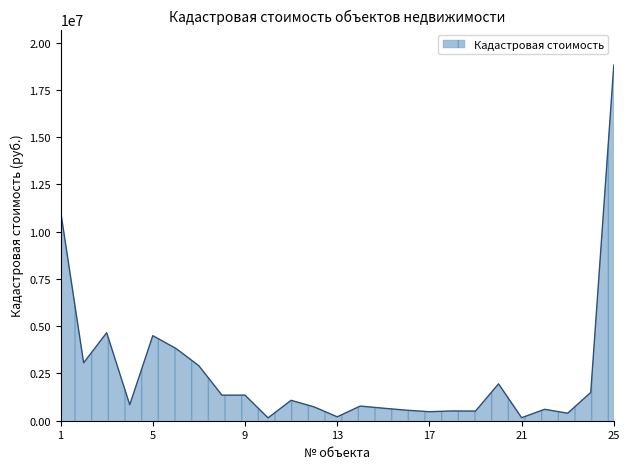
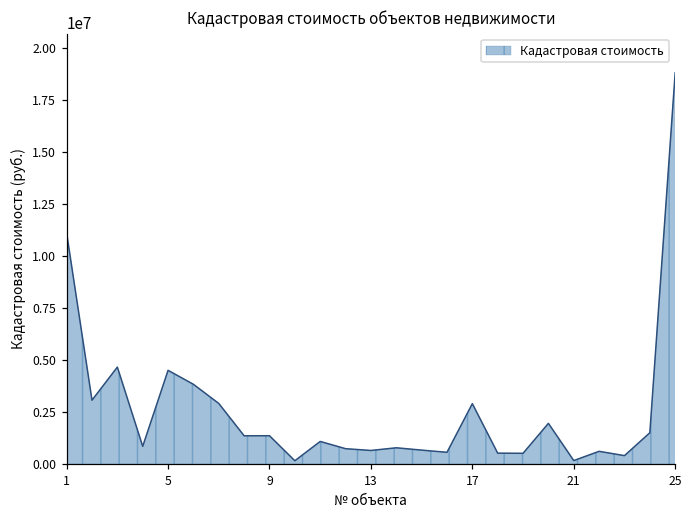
  {
    "1": 11100000,
    "5": 4500000,
    "9": 1400000,
-   "13": 200000,
-   "17": 500000,
+   "13": 600000,
+   "17": 2900000,
    "21": 200000,
    "25": 18800000
  }
